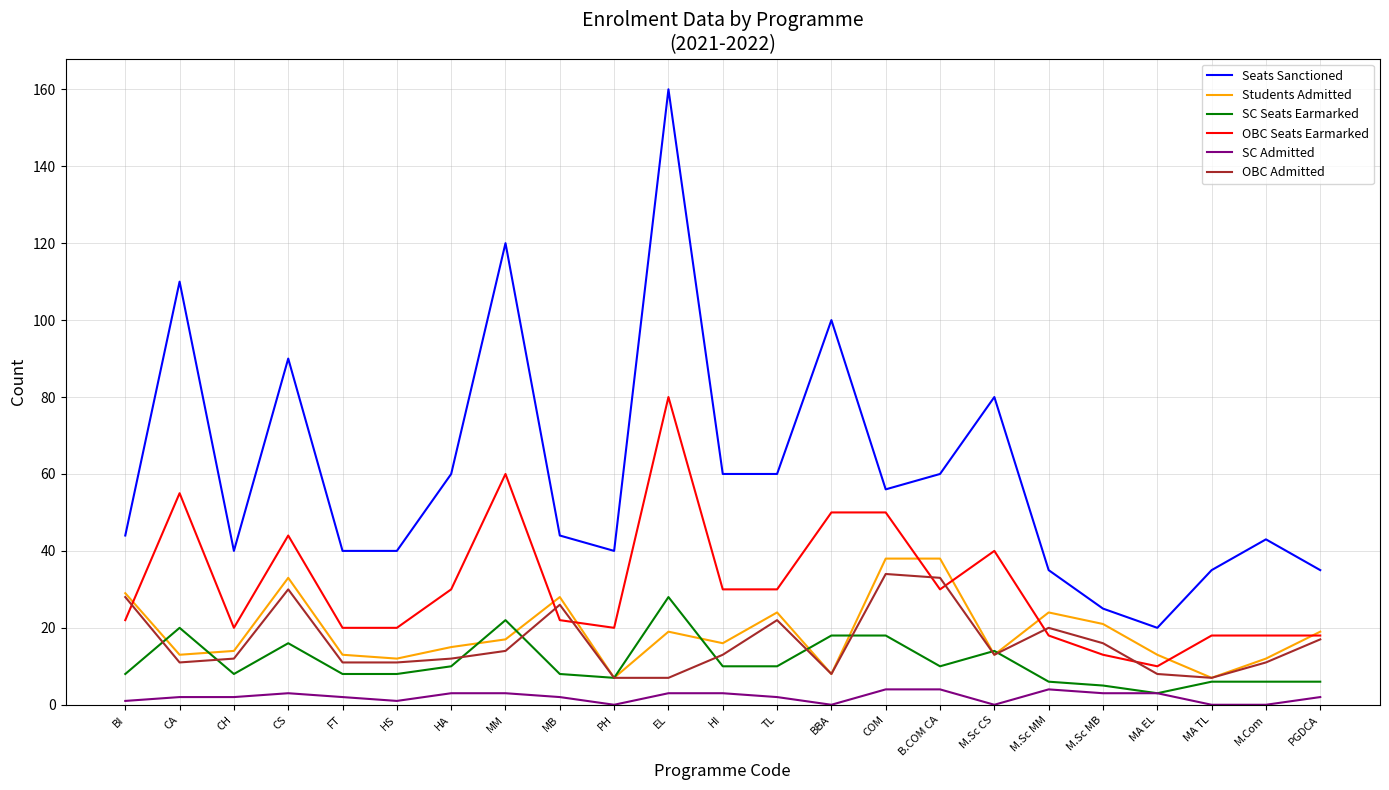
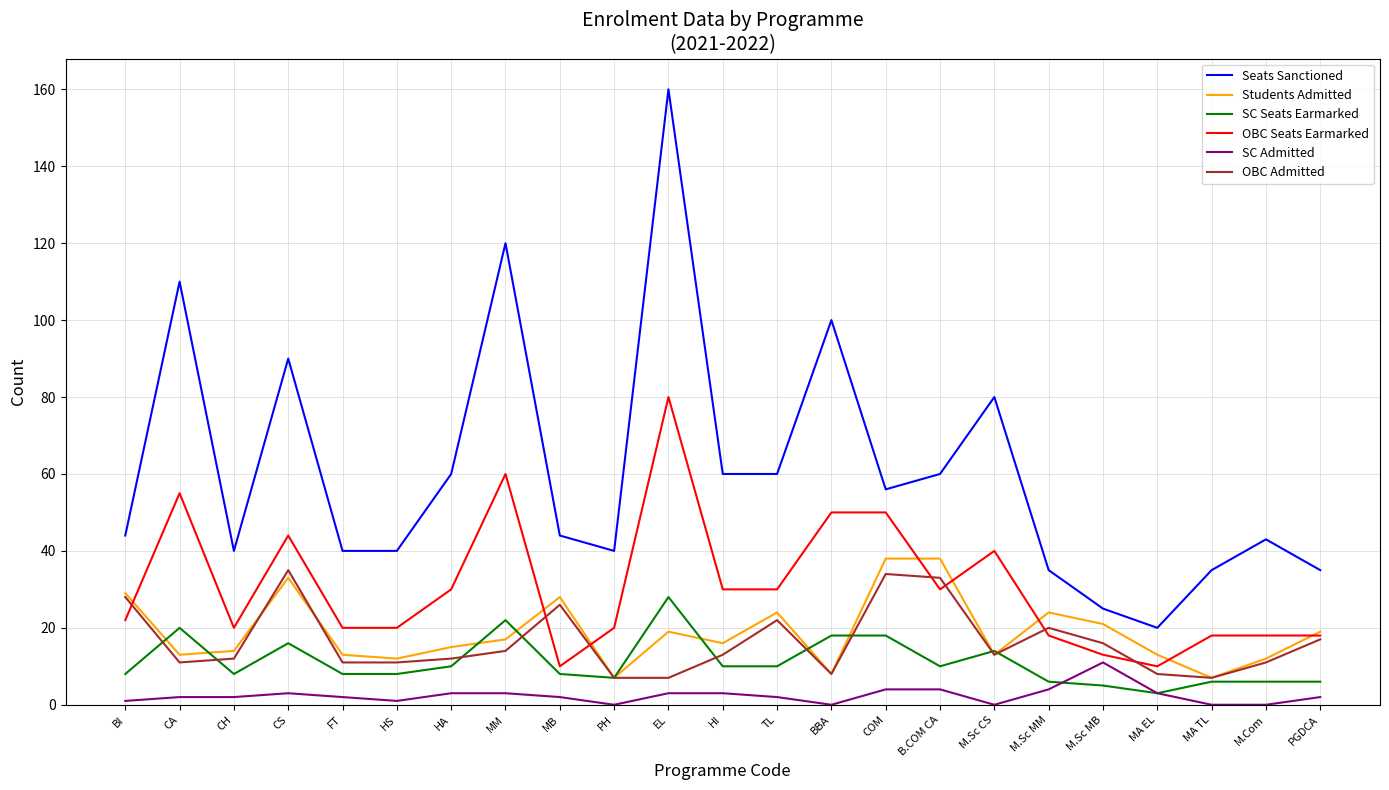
  {
    "Seats Sanctioned": {
      "BI": 44,
      "CA": 110,
      "CH": 40,
      "CS": 90,
      "FT": 40,
      "HS": 40,
      "HA": 60,
      "MM": 120,
      "MB": 44,
      "PH": 40,
      "EL": 160,
      "HI": 60,
      "TL": 60,
      "BBA": 100,
      "COM": 56,
      "B.COM CA": 60,
      "M.Sc CS": 80,
      "M.Sc MM": 35,
      "M.Sc MB": 25,
      "MA EL": 20,
      "MA TL": 35,
      "M.Com": 43,
      "PGDCA": 35
    },
    "Students Admitted": {
      "BI": 29,
      "CA": 13,
      "CH": 14,
      "CS": 33,
      "FT": 13,
      "HS": 12,
      "HA": 15,
      "MM": 17,
      "MB": 28,
      "EL": 19,
      "HI": 16,
      "TL": 24,
      "COM": 38,
      "B.COM CA": 38,
      "M.Sc MM": 24,
      "M.Sc MB": 21,
      "MA EL": 13,
      "M.Com": 12,
      "PGDCA": 19
    },
    "SC Seats Earmarked": {
      "BI": 8,
      "CA": 20,
      "CH": 8,
      "CS": 16,
      "FT": 8,
      "HS": 8,
      "HA": 10,
      "MM": 22,
      "MB": 8,
      "EL": 28,
      "HI": 10,
      "TL": 10,
      "BBA": 18,
      "COM": 18,
      "B.COM CA": 10,
      "M.Sc CS": 14,
      "M.Sc MM": 6,
      "M.Sc MB": 5,
      "MA TL": 6,
      "M.Com": 6,
      "PGDCA": 6
    },
    "OBC Seats Earmarked": {
      "BI": 22,
      "CA": 55,
      "CH": 20,
      "CS": 44,
      "FT": 20,
      "HS": 20,
      "HA": 30,
      "MM": 60,
-     "MB": 22,
+     "MB": 10,
      "PH": 20,
      "EL": 80,
      "HI": 30,
      "TL": 30,
      "BBA": 50,
      "COM": 50,
      "B.COM CA": 30,
      "M.Sc CS": 40,
      "M.Sc MM": 18,
      "M.Sc MB": 13,
      "MA EL": 10,
      "MA TL": 18,
      "M.Com": 18,
      "PGDCA": 18
    },
    "SC Admitted": {
      "BI": 1,
      "CA": 2,
      "CH": 2,
      "CS": 3,
      "FT": 2,
      "HS": 1,
      "HA": 3,
      "MM": 3,
      "MB": 2,
      "PH": 0,
      "EL": 3,
      "HI": 3,
      "TL": 2,
      "BBA": 0,
      "COM": 4,
      "B.COM CA": 4,
      "M.Sc CS": 0,
      "M.Sc MM": 4,
-     "M.Sc MB": 3,
+     "M.Sc MB": 11,
      "MA TL": 0,
      "M.Com": 0,
      "PGDCA": 2
    },
    "OBC Admitted": {
      "BI": 28,
      "CA": 11,
      "CH": 12,
-     "CS": 30,
+     "CS": 35,
      "FT": 11,
      "HS": 11,
      "HA": 12,
      "MM": 14,
      "MB": 26,
      "EL": 7,
      "HI": 13,
      "TL": 22,
      "COM": 34,
      "B.COM CA": 33,
      "M.Sc MM": 20,
      "M.Sc MB": 16,
      "MA EL": 8,
      "M.Com": 11,
      "PGDCA": 17
    }
  }
